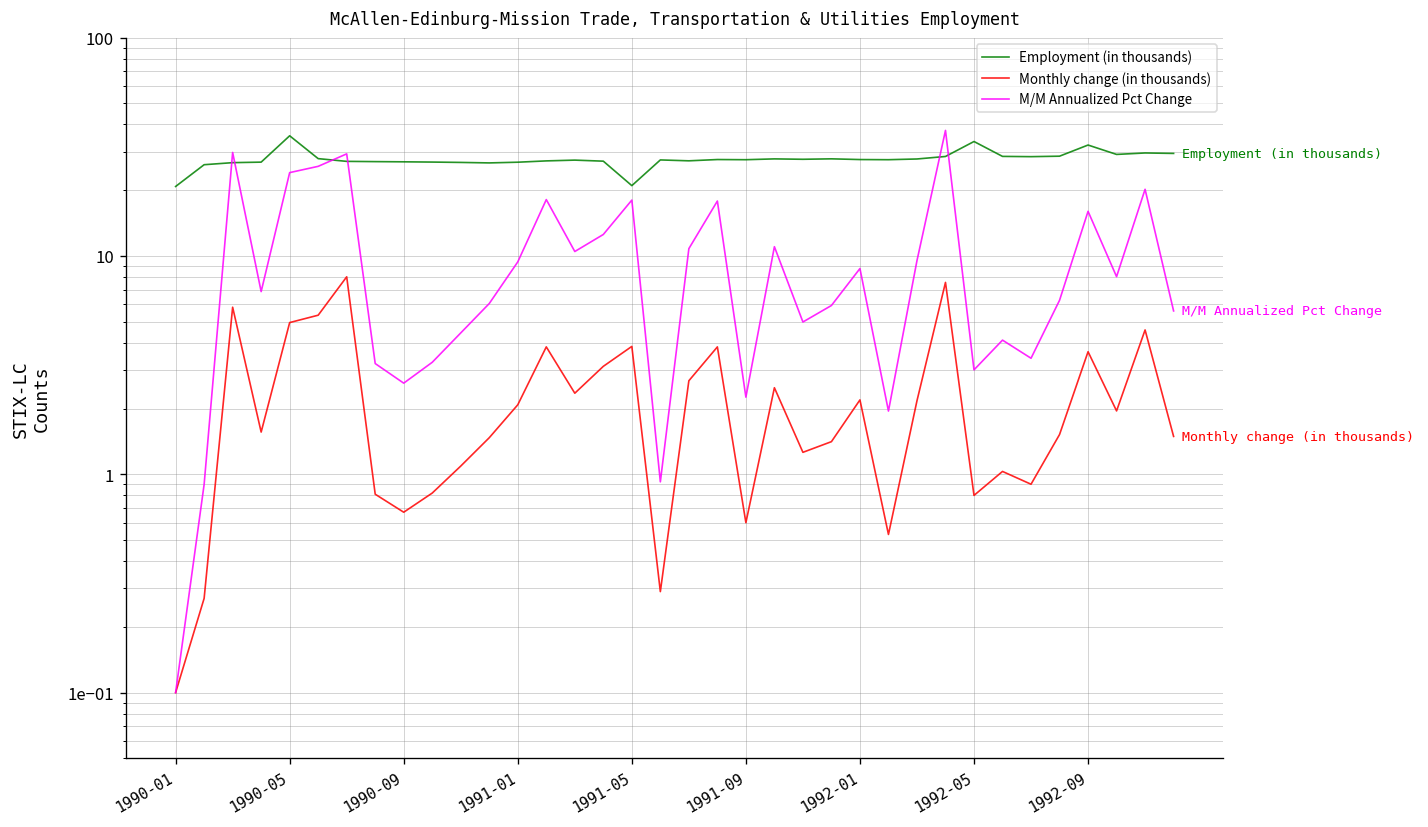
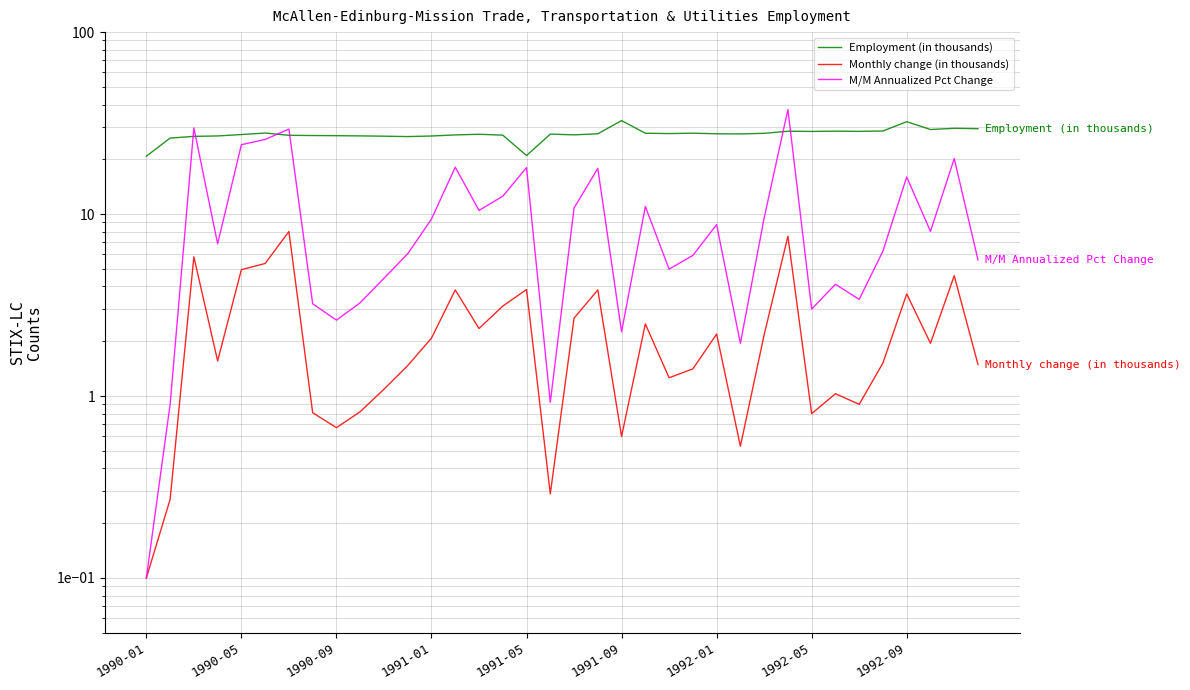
  {
    "Employment (in thousands)": {
      "1990-01": 21,
-     "1990-05": 35,
+     "1990-05": 27,
      "1990-09": 27,
      "1991-01": 27,
      "1991-05": 21,
-     "1991-09": 28,
+     "1991-09": 33,
      "1992-01": 28,
-     "1992-05": 33,
+     "1992-05": 28,
      "1992-09": 32
    },
    "Monthly change (in thousands)": {
      "1990-05": 5,
      "1990-09": 0.67,
      "1991-01": 2.1,
      "1991-05": 3.9,
      "1991-09": 0.60,
      "1992-01": 2.2,
      "1992-05": 0.8,
      "1992-09": 3.6
    },
    "M/M Annualized Pct Change": {
      "1990-05": 24,
      "1990-09": 2.6,
      "1991-01": 9,
      "1991-05": 18,
      "1991-09": 2.3,
      "1992-01": 9,
      "1992-05": 3,
      "1992-09": 16
    }
  }
